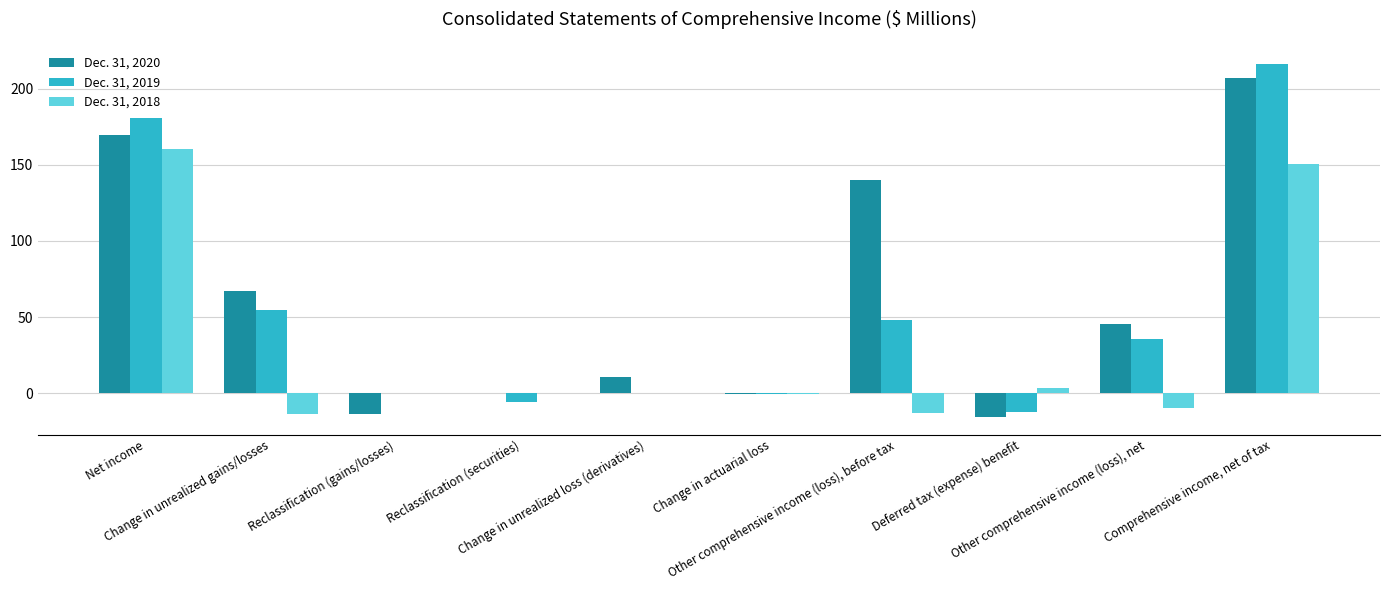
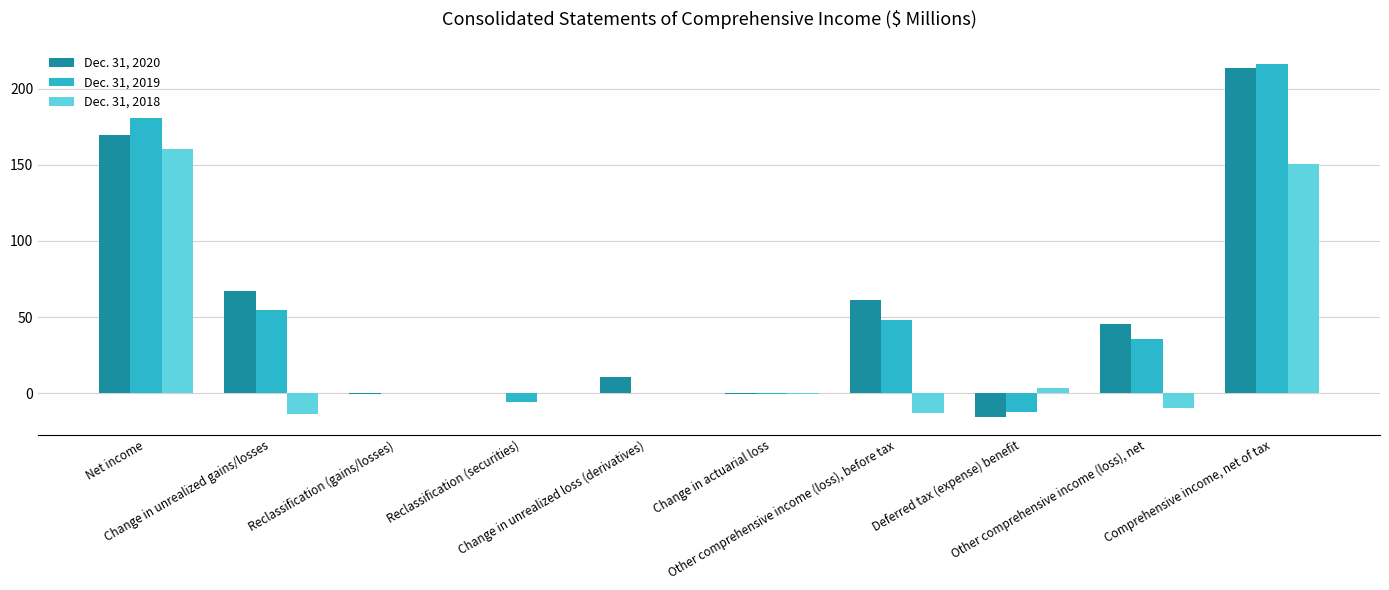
  {
    "Dec. 31, 2020": {
      "Net income": 169,
      "Change in unrealized gains/losses": 67,
-     "Reclassification (gains/losses)": -14,
+     "Reclassification (gains/losses)": 0,
      "Reclassification (securities)": 0,
      "Change in unrealized loss (derivatives)": 11,
-     "Other comprehensive income (loss), before tax": 140,
+     "Other comprehensive income (loss), before tax": 61,
      "Deferred tax (expense) benefit": -16,
      "Other comprehensive income (loss), net": 46,
-     "Comprehensive income, net of tax": 207
+     "Comprehensive income, net of tax": 214
    }
  }
